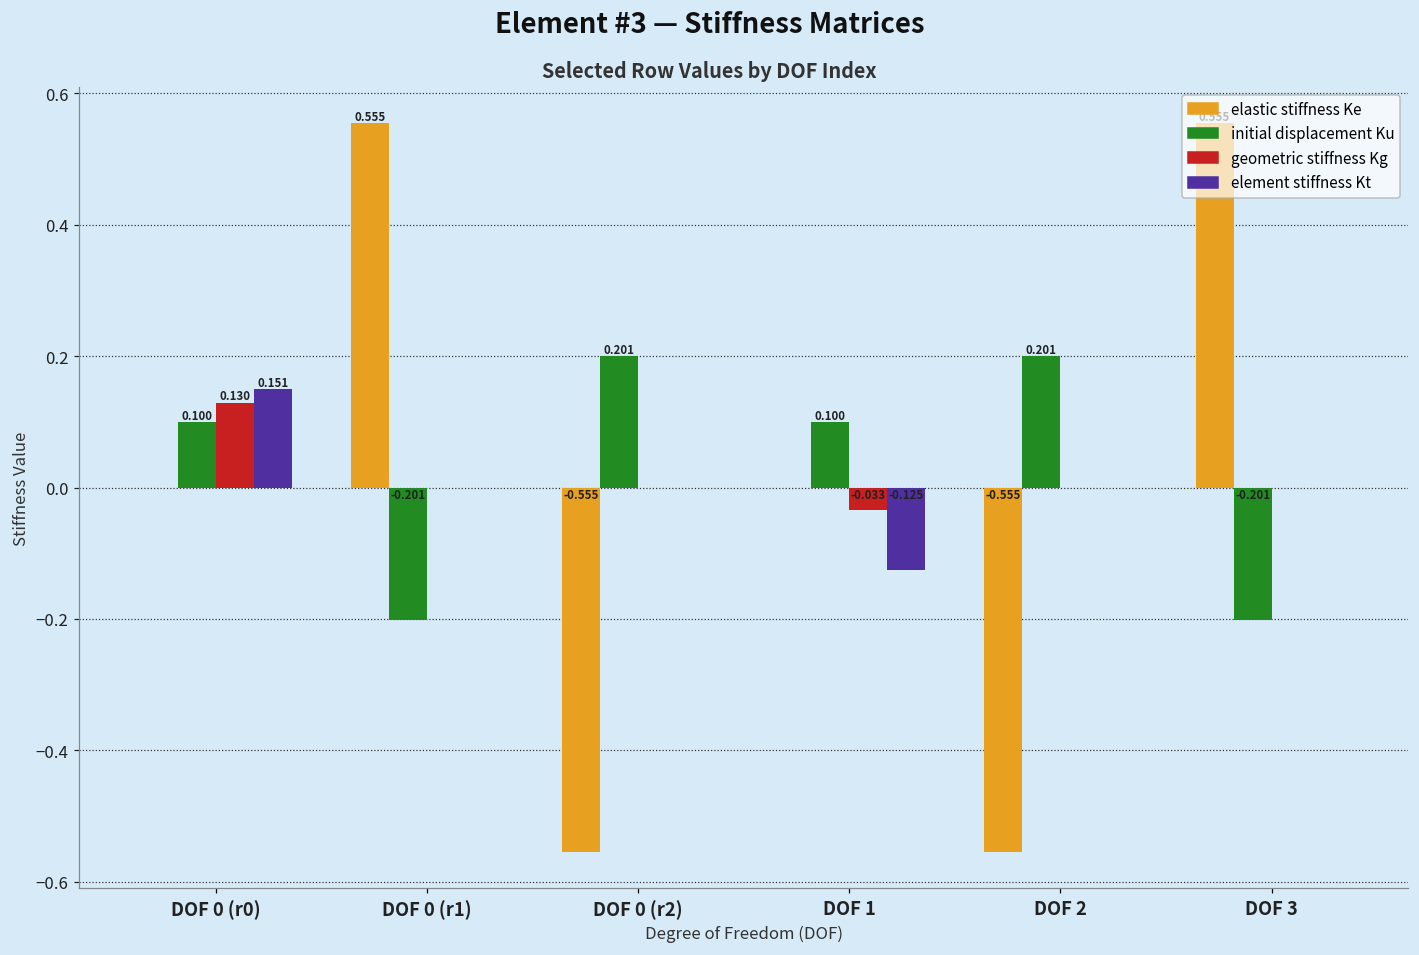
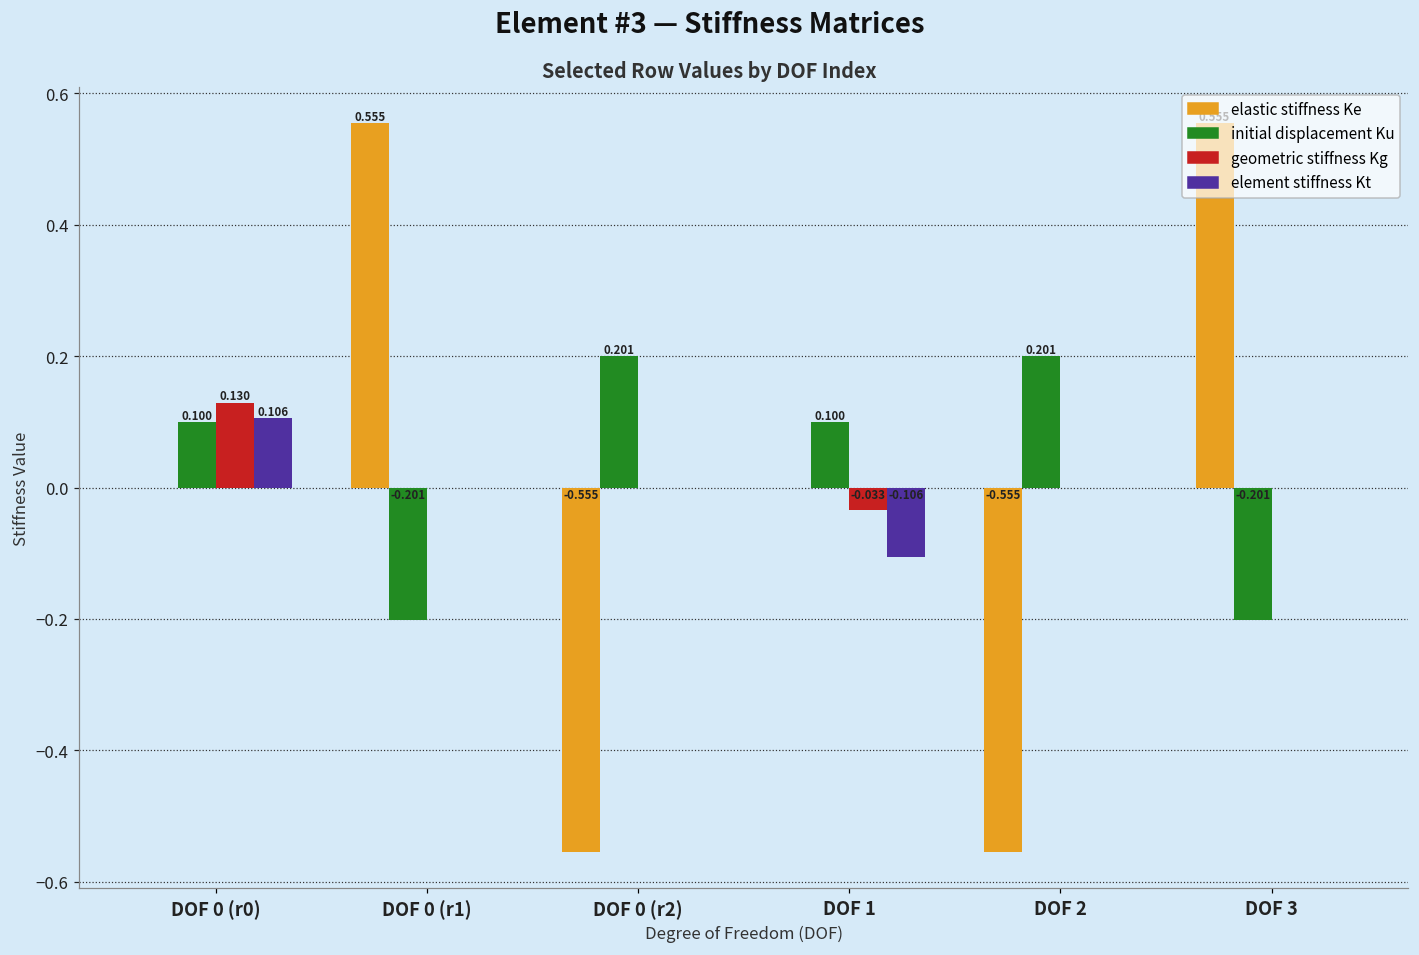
  {
    "elastic stiffness Ke": {
      "DOF 0 (r1)": 0.555,
      "DOF 0 (r2)": -0.555,
      "DOF 2": -0.555
    },
    "initial displacement Ku": {
      "DOF 0 (r0)": 0.100,
      "DOF 0 (r1)": -0.201,
      "DOF 0 (r2)": 0.201,
      "DOF 1": 0.100,
      "DOF 2": 0.201,
      "DOF 3": -0.201
    },
    "geometric stiffness Kg": {
      "DOF 0 (r0)": 0.130,
      "DOF 1": -0.033
    },
    "element stiffness Kt": {
-     "DOF 0 (r0)": 0.151,
-     "DOF 1": -0.125
+     "DOF 0 (r0)": 0.106,
+     "DOF 1": -0.106
    }
  }
